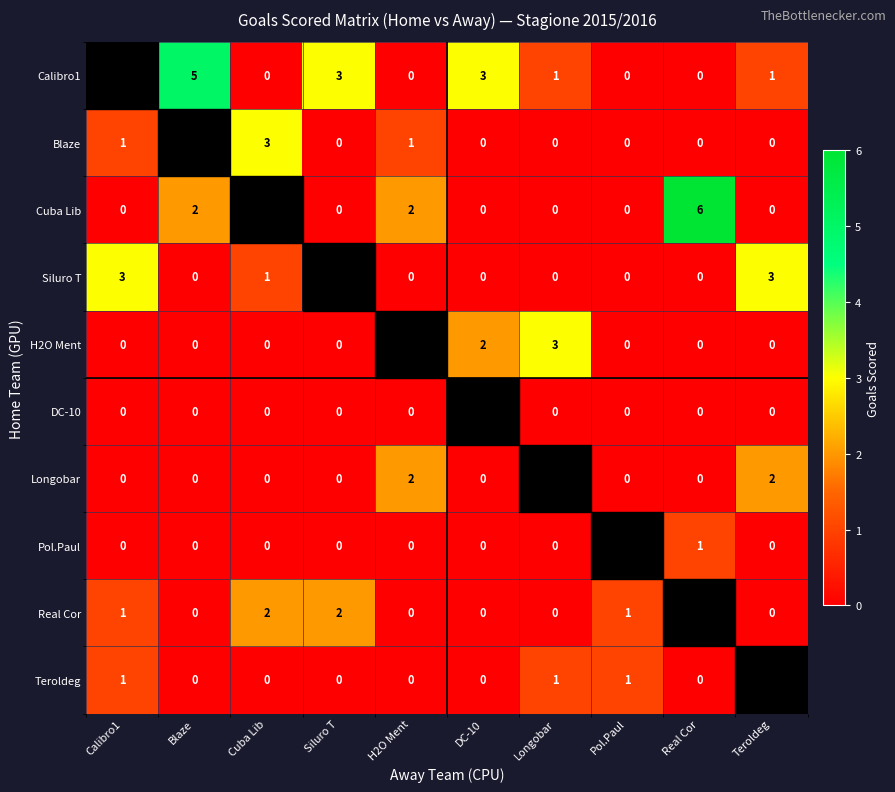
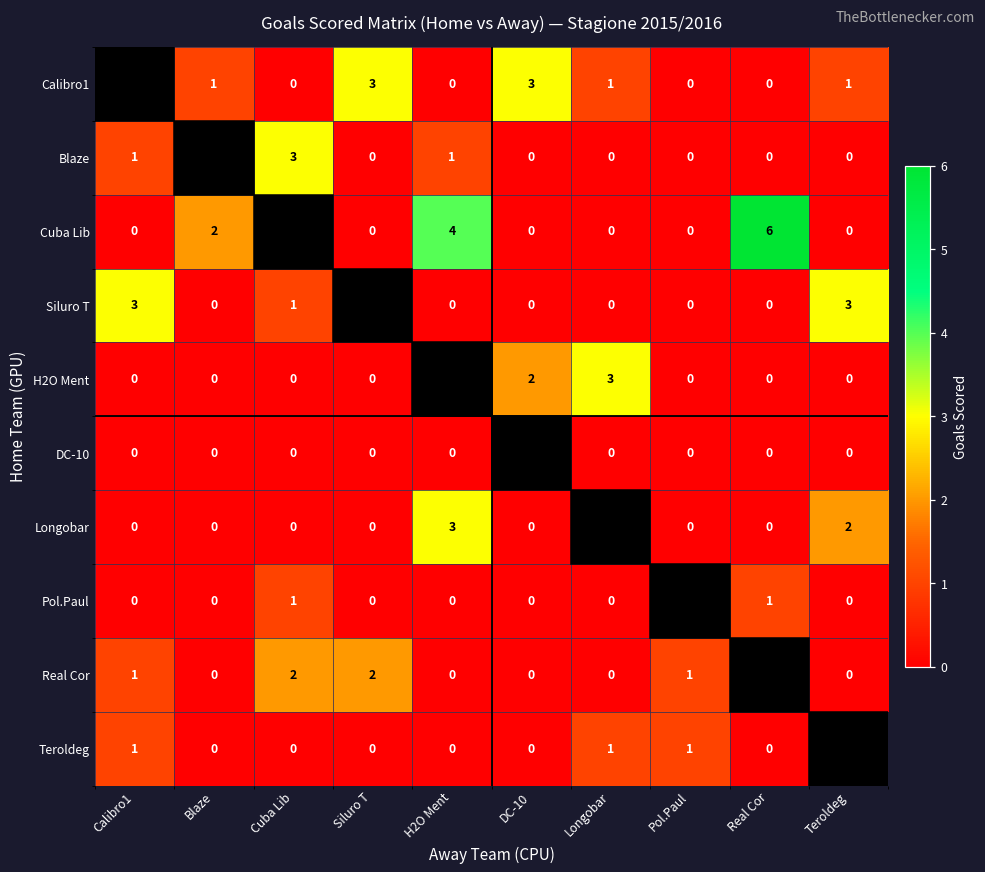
  {
    "Calibro1": {
-     "Blaze": 5,
+     "Blaze": 1,
      "Cuba Lib": 0,
      "Siluro T": 3,
      "H2O Ment": 0,
      "DC-10": 3,
      "Longobar": 1,
      "Pol.Paul": 0,
      "Real Cor": 0,
      "Teroldeg": 1
    },
    "Blaze": {
      "Calibro1": 1,
      "Cuba Lib": 3,
      "Siluro T": 0,
      "H2O Ment": 1,
      "DC-10": 0,
      "Longobar": 0,
      "Pol.Paul": 0,
      "Real Cor": 0,
      "Teroldeg": 0
    },
    "Cuba Lib": {
      "Calibro1": 0,
      "Blaze": 2,
      "Siluro T": 0,
-     "H2O Ment": 2,
+     "H2O Ment": 4,
      "DC-10": 0,
      "Longobar": 0,
      "Pol.Paul": 0,
      "Real Cor": 6,
      "Teroldeg": 0
    },
    "Siluro T": {
      "Calibro1": 3,
      "Blaze": 0,
      "Cuba Lib": 1,
      "H2O Ment": 0,
      "DC-10": 0,
      "Longobar": 0,
      "Pol.Paul": 0,
      "Real Cor": 0,
      "Teroldeg": 3
    },
    "H2O Ment": {
      "Calibro1": 0,
      "Blaze": 0,
      "Cuba Lib": 0,
      "Siluro T": 0,
      "DC-10": 2,
      "Longobar": 3,
      "Pol.Paul": 0,
      "Real Cor": 0,
      "Teroldeg": 0
    },
    "DC-10": {
      "Calibro1": 0,
      "Blaze": 0,
      "Cuba Lib": 0,
      "Siluro T": 0,
      "H2O Ment": 0,
      "Longobar": 0,
      "Pol.Paul": 0,
      "Real Cor": 0,
      "Teroldeg": 0
    },
    "Longobar": {
      "Calibro1": 0,
      "Blaze": 0,
      "Cuba Lib": 0,
      "Siluro T": 0,
-     "H2O Ment": 2,
+     "H2O Ment": 3,
      "DC-10": 0,
      "Pol.Paul": 0,
      "Real Cor": 0,
      "Teroldeg": 2
    },
    "Pol.Paul": {
      "Calibro1": 0,
      "Blaze": 0,
-     "Cuba Lib": 0,
+     "Cuba Lib": 1,
      "Siluro T": 0,
      "H2O Ment": 0,
      "DC-10": 0,
      "Longobar": 0,
      "Real Cor": 1,
      "Teroldeg": 0
    },
    "Real Cor": {
      "Calibro1": 1,
      "Blaze": 0,
      "Cuba Lib": 2,
      "Siluro T": 2,
      "H2O Ment": 0,
      "DC-10": 0,
      "Longobar": 0,
      "Pol.Paul": 1,
      "Teroldeg": 0
    },
    "Teroldeg": {
      "Calibro1": 1,
      "Blaze": 0,
      "Cuba Lib": 0,
      "Siluro T": 0,
      "H2O Ment": 0,
      "DC-10": 0,
      "Longobar": 1,
      "Pol.Paul": 1,
      "Real Cor": 0
    }
  }
